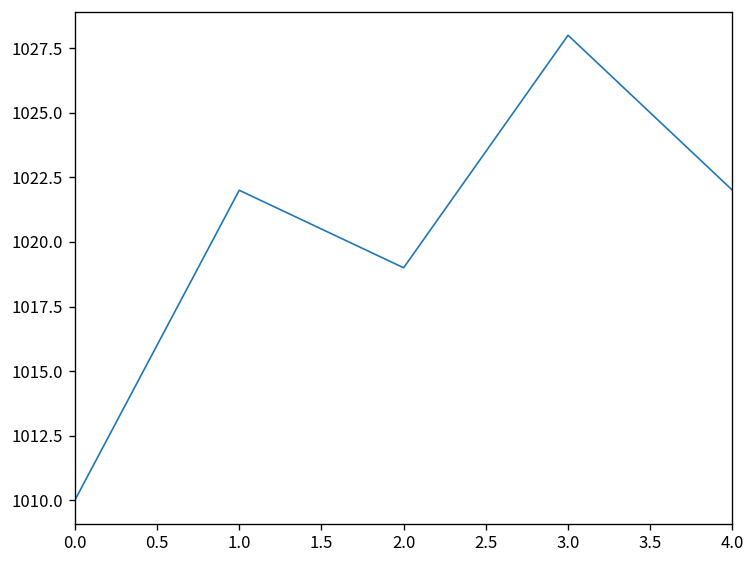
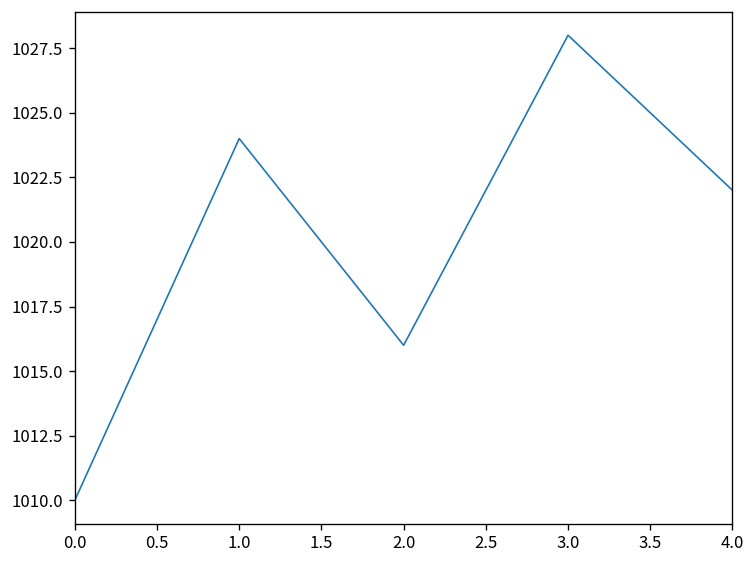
  {
    "0.0": 1010,
-   "1.0": 1022,
-   "2.0": 1019,
+   "1.0": 1024,
+   "2.0": 1016,
    "3.0": 1028,
    "4.0": 1022
  }
